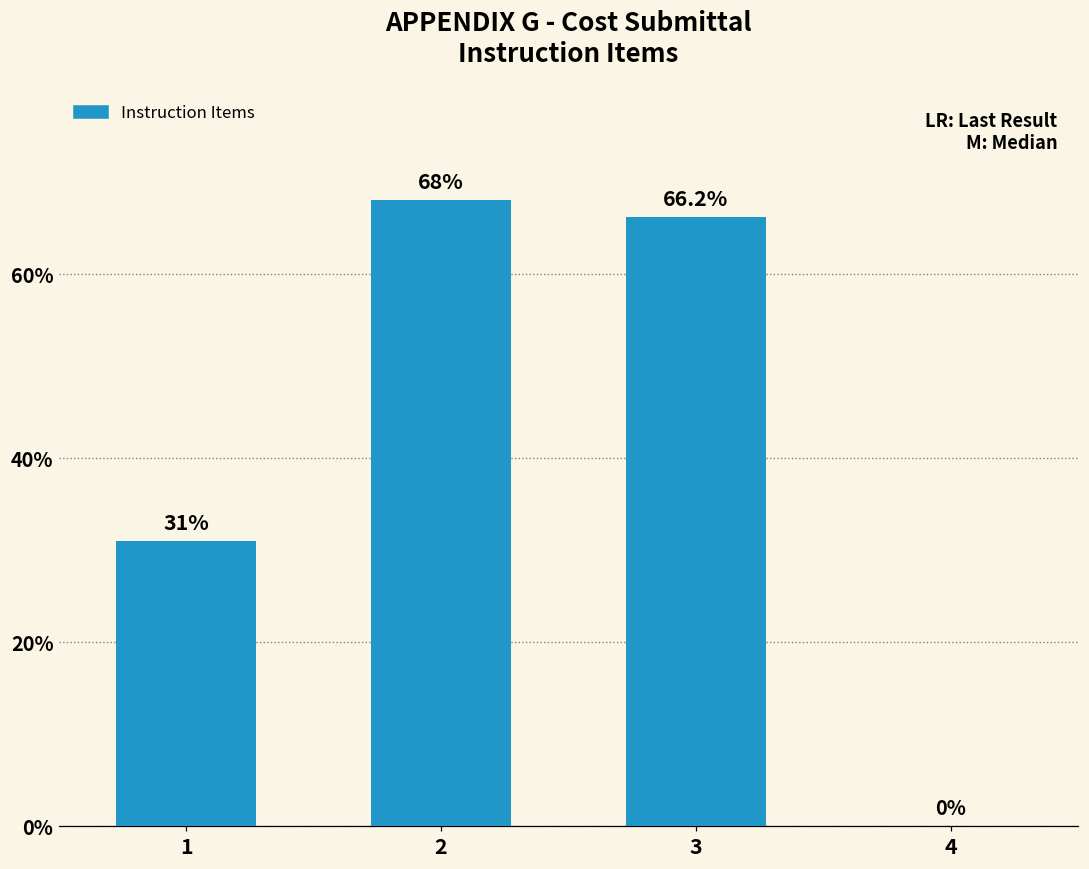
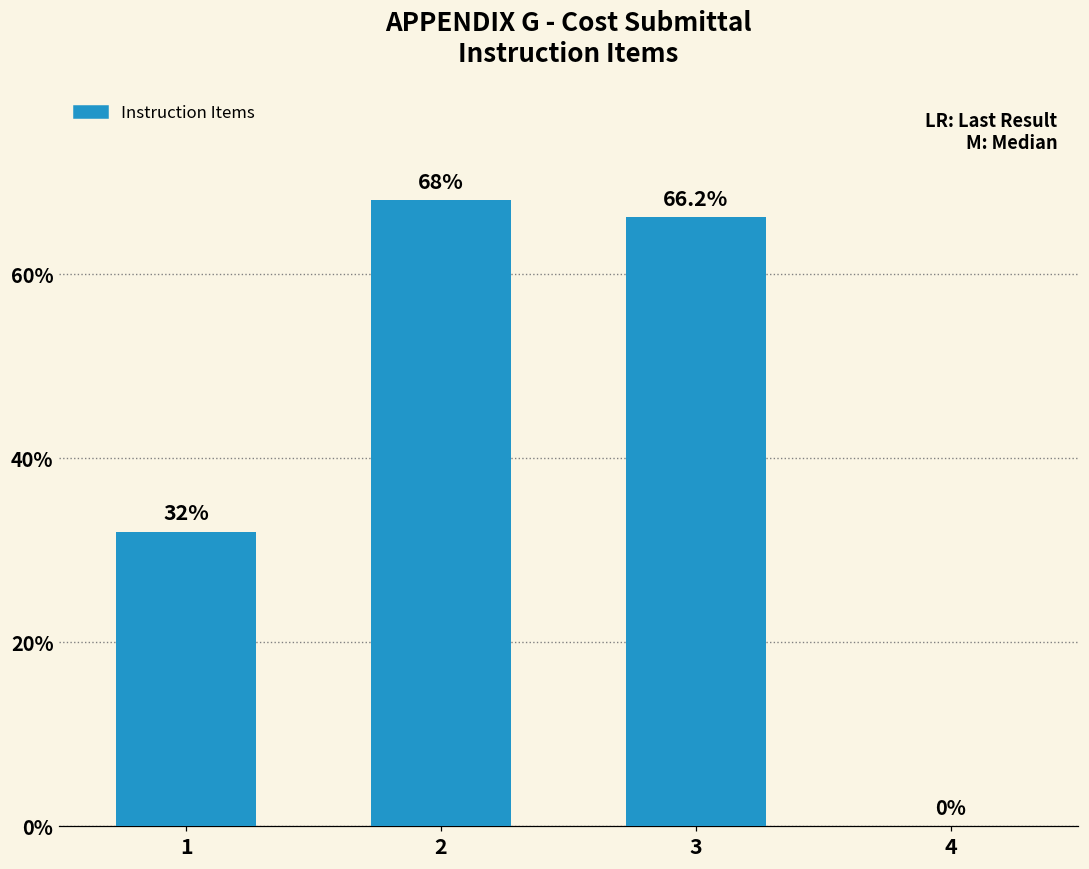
  {
-   "1": "31%",
+   "1": "32%",
    "2": "68%",
    "3": "66.2%",
    "4": "0%"
  }
